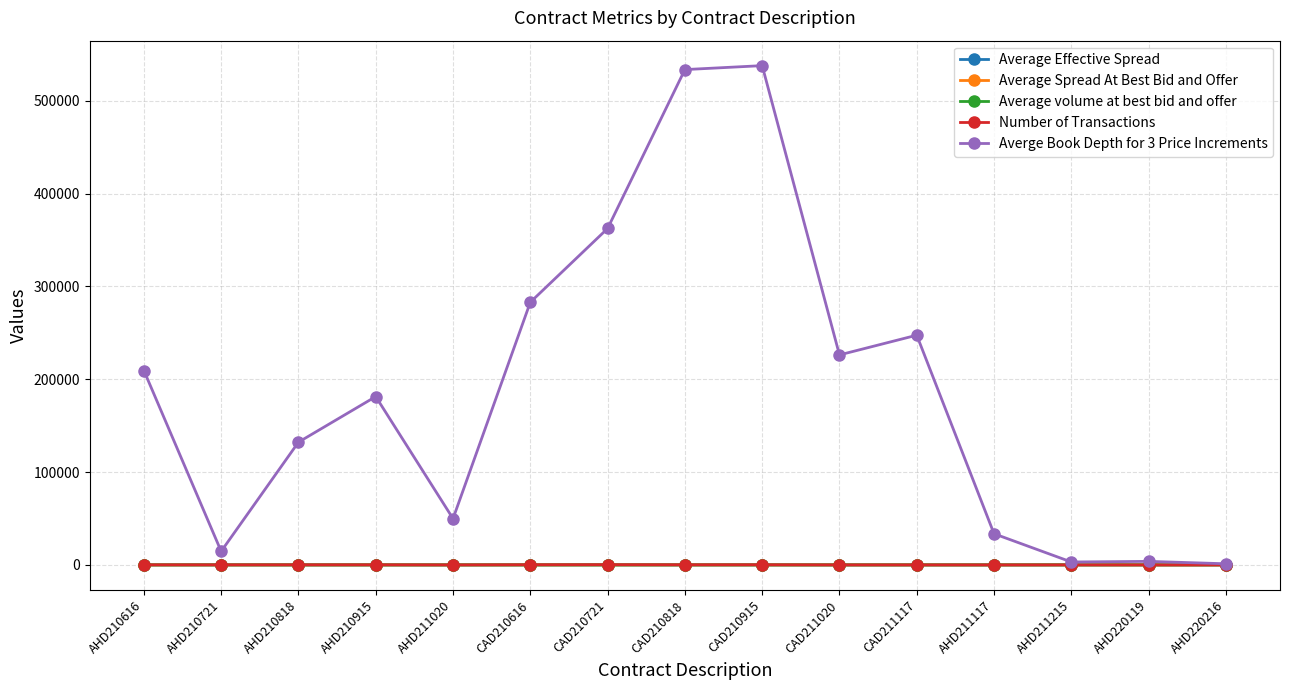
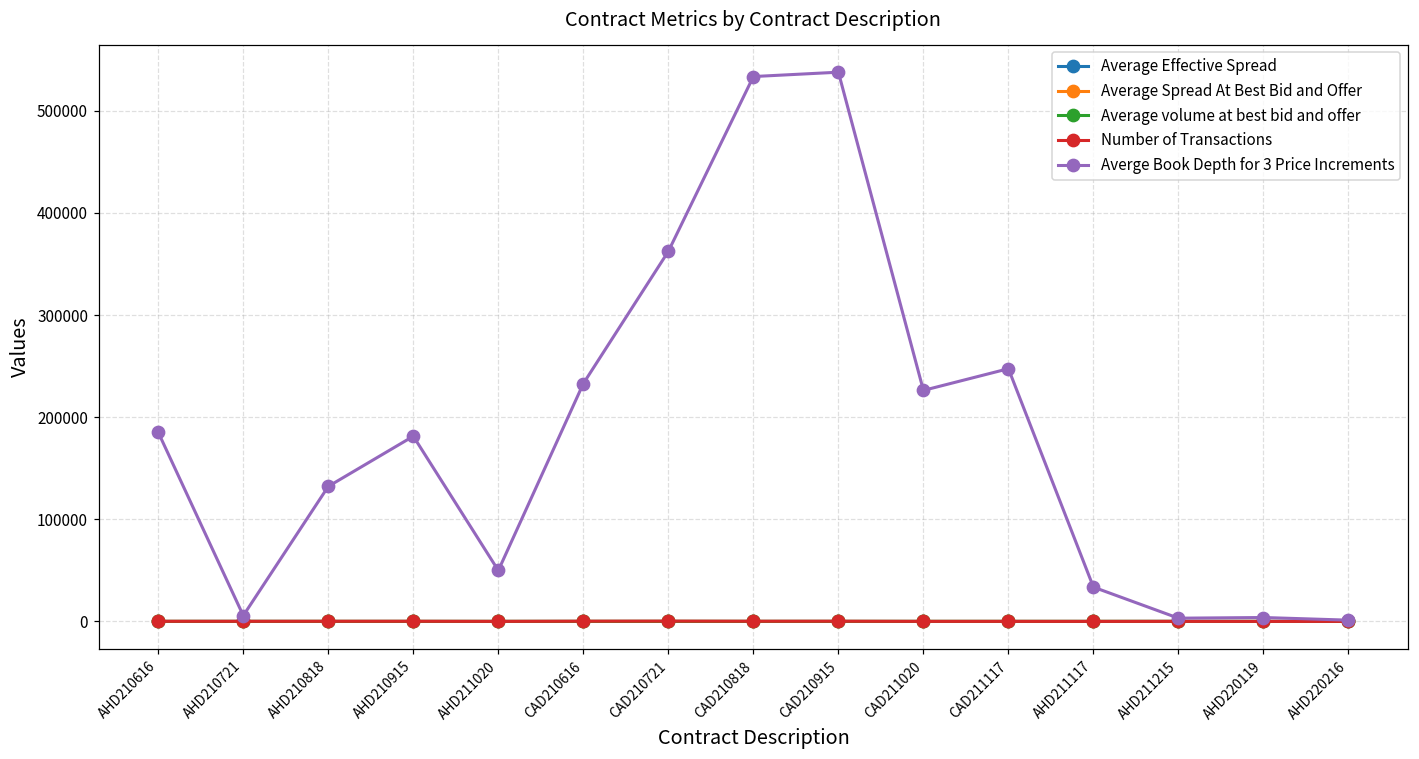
  {
    "Number of Transactions": {
      "AHD210616": 0,
      "AHD210721": 0,
      "AHD210818": 0,
      "AHD210915": 0,
      "AHD211020": 0,
      "CAD210616": 0,
      "CAD210721": 0,
      "CAD210818": 0,
      "CAD210915": 0,
      "CAD211020": 0,
      "CAD211117": 0,
      "AHD211117": 0,
      "AHD211215": 0,
      "AHD220119": 0
    },
    "Averge Book Depth for 3 Price Increments": {
-     "AHD210616": 210000,
-     "AHD210721": 15000,
+     "AHD210616": 190000,
+     "AHD210721": 6000,
      "AHD210818": 130000,
      "AHD210915": 180000,
      "AHD211020": 50000,
-     "CAD210616": 280000,
+     "CAD210616": 230000,
      "CAD210721": 360000,
      "CAD210818": 530000,
      "CAD210915": 540000,
      "CAD211020": 230000,
      "CAD211117": 250000,
      "AHD211117": 30000,
      "AHD211215": 0,
      "AHD220119": 0
    }
  }
